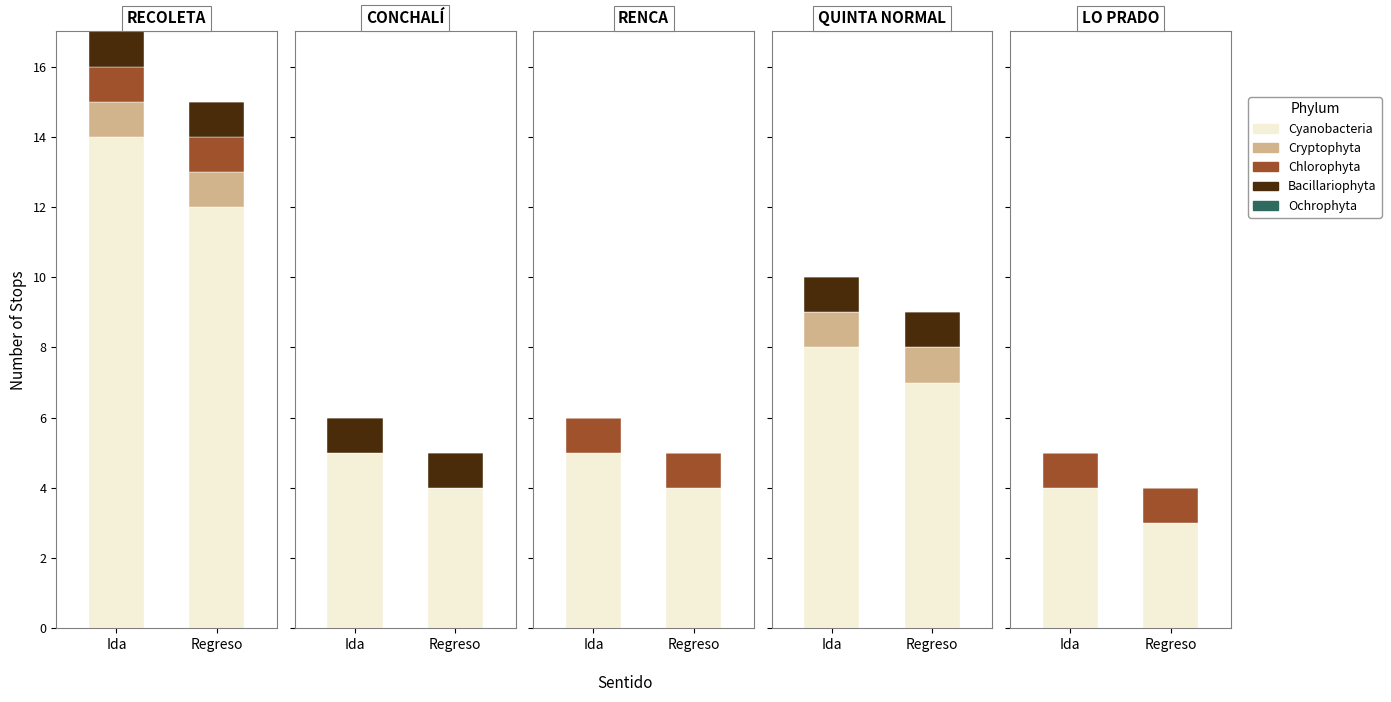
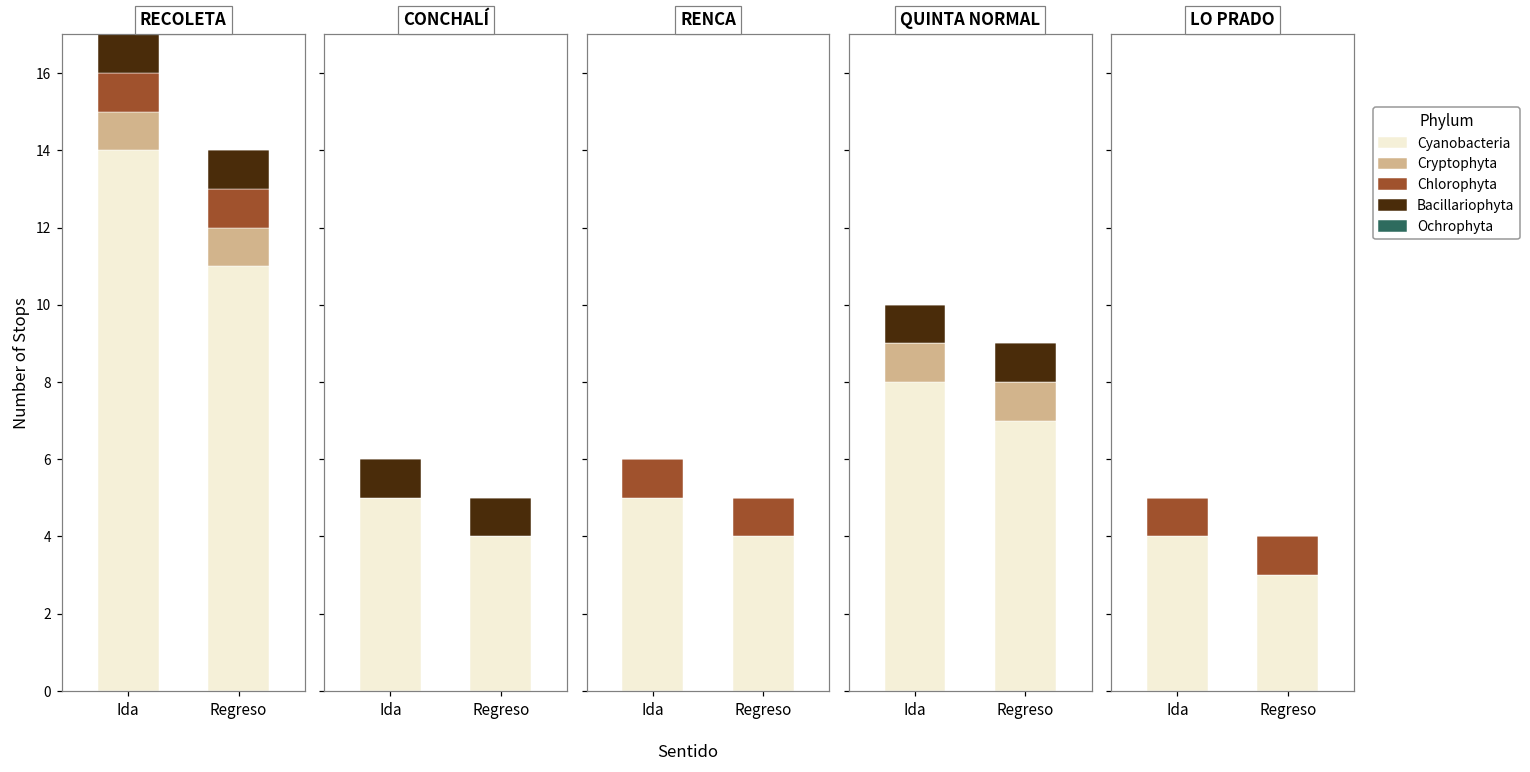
  {
    "RECOLETA": {
      "Cyanobacteria": {
        "Ida": 14,
-       "Regreso": 12
+       "Regreso": 11
      },
      "Cryptophyta": {
        "Ida": 1,
        "Regreso": 1
      },
      "Chlorophyta": {
        "Ida": 1,
        "Regreso": 1
      }
    }
  }
